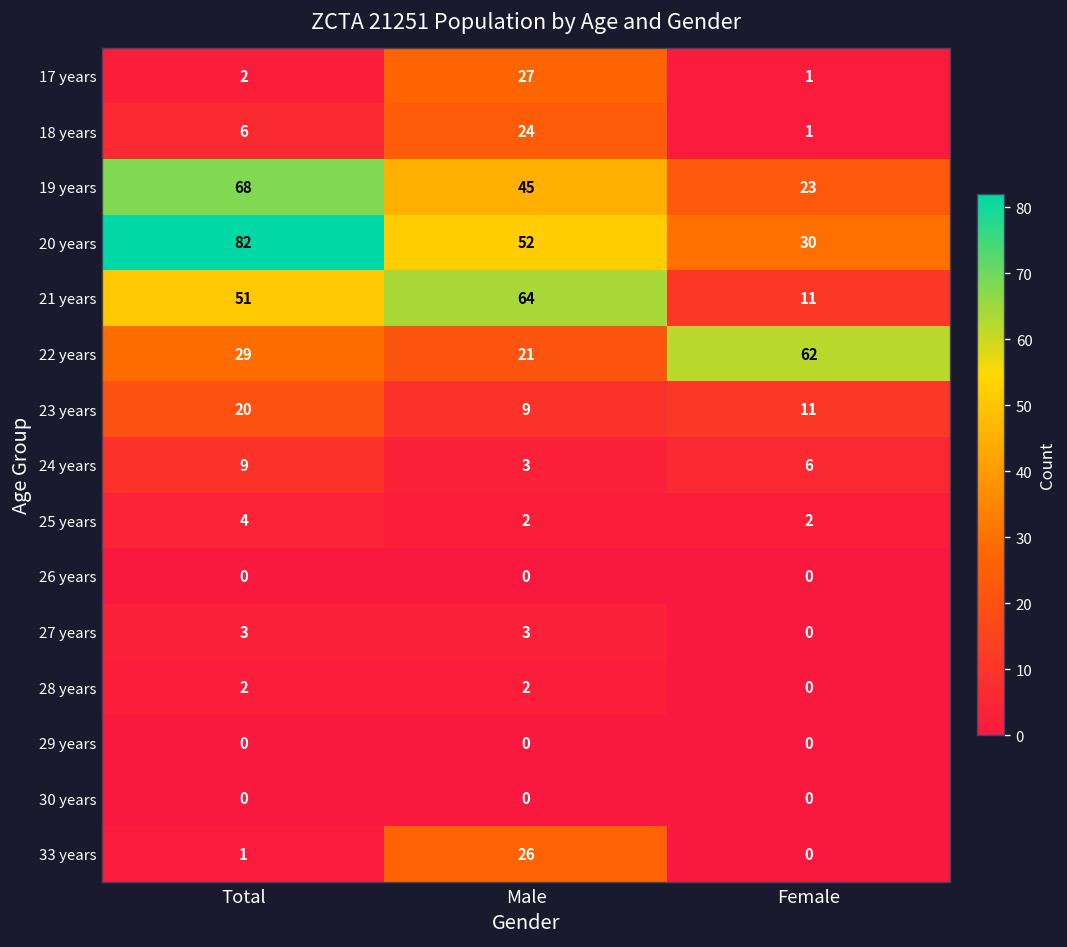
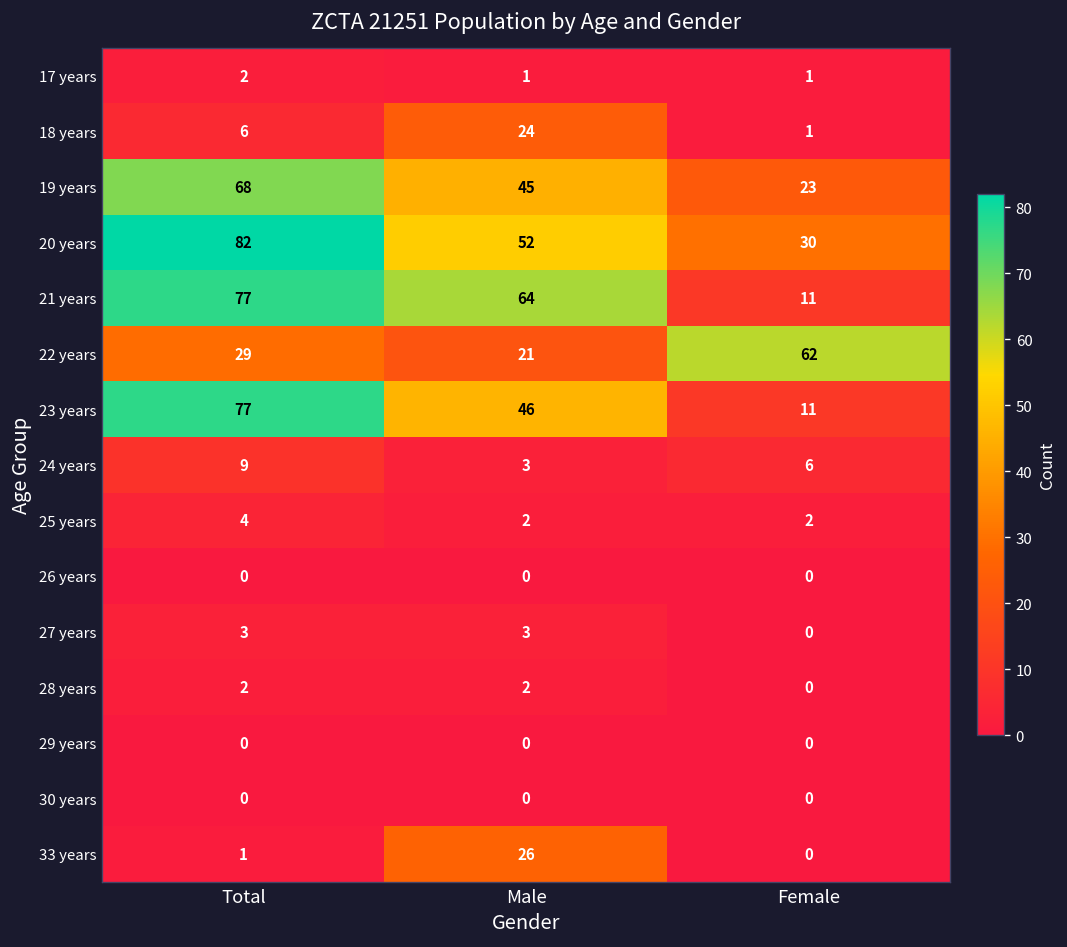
  {
    "17 years": {
      "Total": 2,
-     "Male": 27,
+     "Male": 1,
      "Female": 1
    },
    "18 years": {
      "Total": 6,
      "Male": 24,
      "Female": 1
    },
    "19 years": {
      "Total": 68,
      "Male": 45,
      "Female": 23
    },
    "20 years": {
      "Total": 82,
      "Male": 52,
      "Female": 30
    },
    "21 years": {
-     "Total": 51,
+     "Total": 77,
      "Male": 64,
      "Female": 11
    },
    "22 years": {
      "Total": 29,
      "Male": 21,
      "Female": 62
    },
    "23 years": {
-     "Total": 20,
-     "Male": 9,
+     "Total": 77,
+     "Male": 46,
      "Female": 11
    },
    "24 years": {
      "Total": 9,
      "Male": 3,
      "Female": 6
    },
    "25 years": {
      "Total": 4,
      "Male": 2,
      "Female": 2
    },
    "26 years": {
      "Total": 0,
      "Male": 0,
      "Female": 0
    },
    "27 years": {
      "Total": 3,
      "Male": 3,
      "Female": 0
    },
    "28 years": {
      "Total": 2,
      "Male": 2,
      "Female": 0
    },
    "29 years": {
      "Total": 0,
      "Male": 0,
      "Female": 0
    },
    "30 years": {
      "Total": 0,
      "Male": 0,
      "Female": 0
    },
    "33 years": {
      "Total": 1,
      "Male": 26,
      "Female": 0
    }
  }
